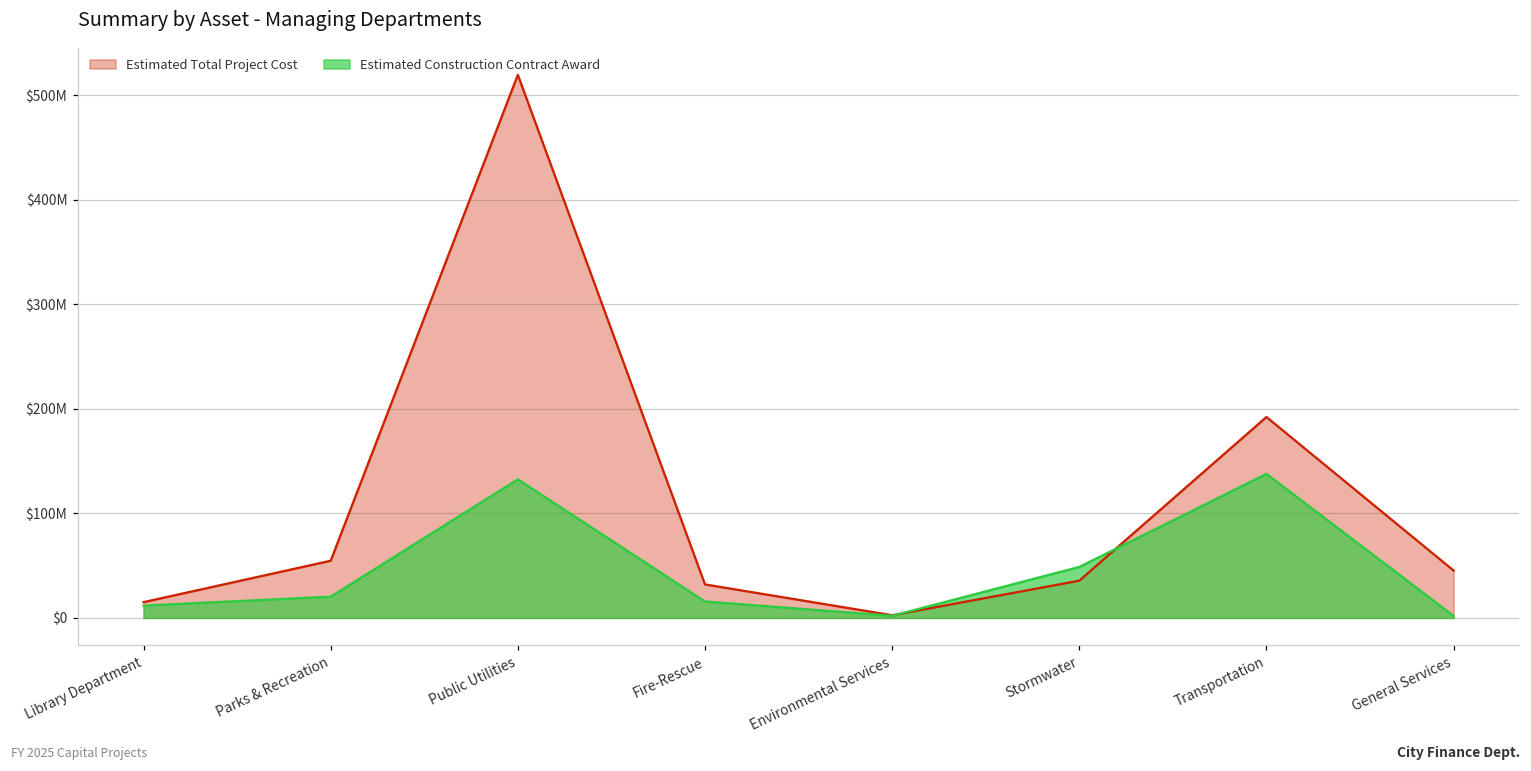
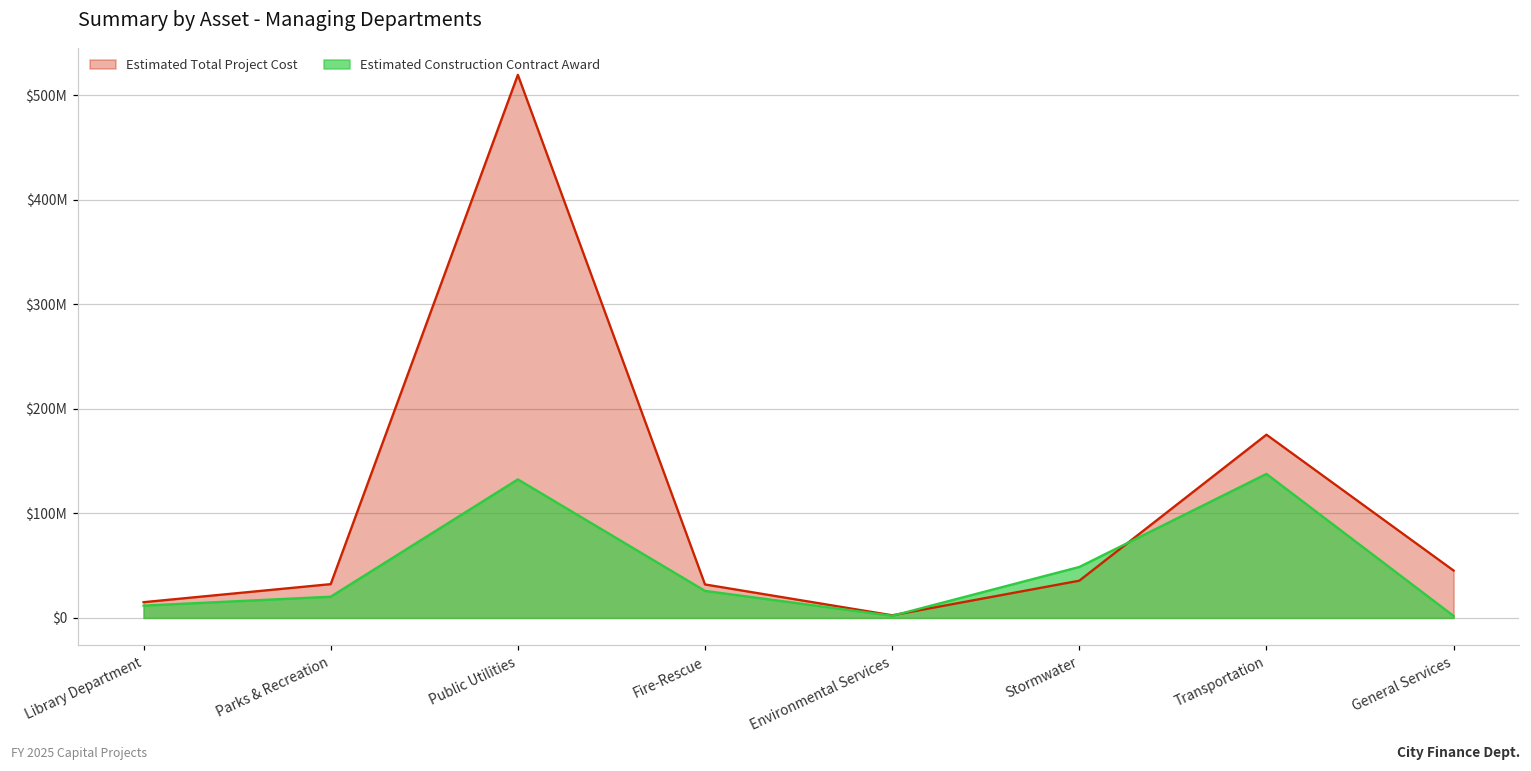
  {
    "Estimated Total Project Cost": {
      "Library Department": "$20000000",
-     "Parks & Recreation": "$50000000",
+     "Parks & Recreation": "$30000000",
      "Public Utilities": "$520000000",
      "Fire-Rescue": "$30000000",
      "Stormwater": "$40000000",
-     "Transportation": "$190000000",
+     "Transportation": "$180000000",
      "General Services": "$50000000"
    },
    "Estimated Construction Contract Award": {
      "Library Department": "$10000000",
      "Parks & Recreation": "$20000000",
      "Public Utilities": "$130000000",
-     "Fire-Rescue": "$20000000",
+     "Fire-Rescue": "$30000000",
      "Stormwater": "$50000000",
      "Transportation": "$140000000",
      "General Services": "$0"
    }
  }
